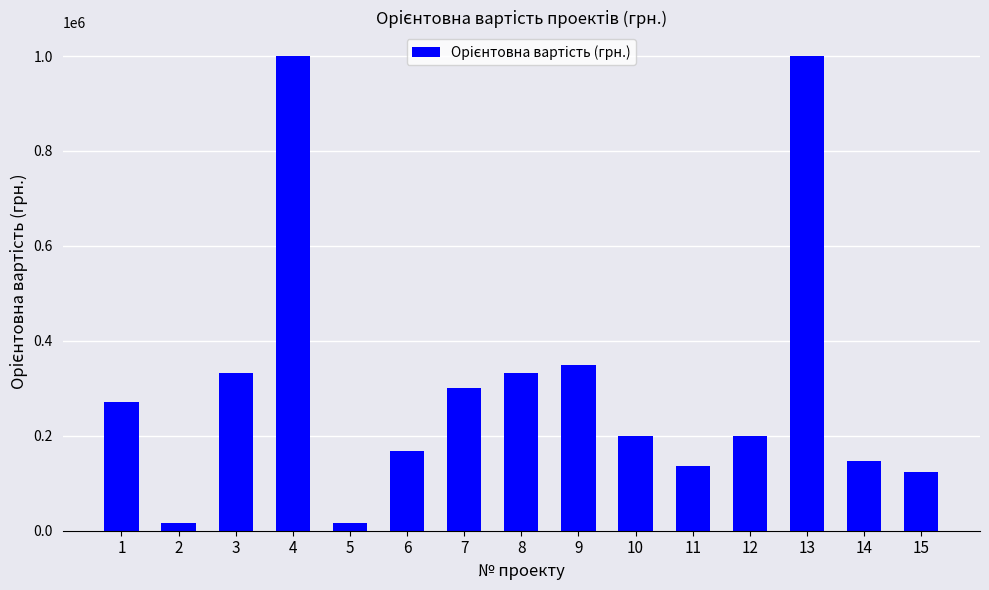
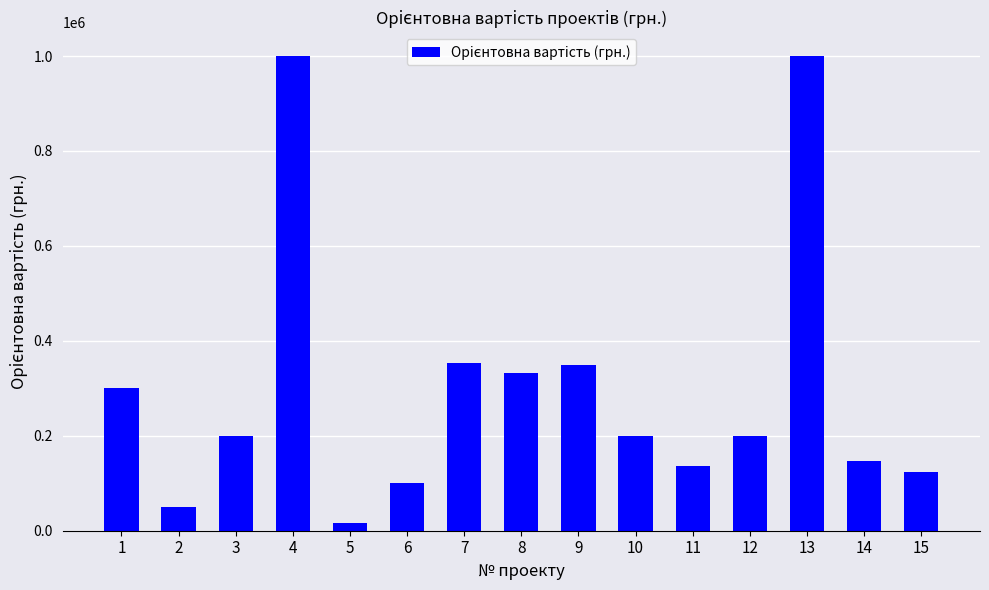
  {
-   "1": 270000,
-   "2": 20000,
-   "3": 330000,
+   "1": 300000,
+   "2": 50000,
+   "3": 200000,
    "4": 1000000,
    "5": 20000,
-   "6": 170000,
-   "7": 300000,
+   "6": 100000,
+   "7": 350000,
    "8": 330000,
    "9": 350000,
    "10": 200000,
    "11": 140000,
    "12": 200000,
    "13": 1000000,
    "14": 150000,
    "15": 120000
  }
